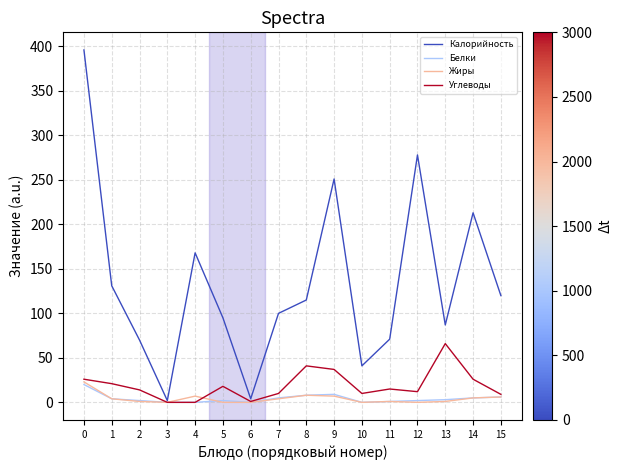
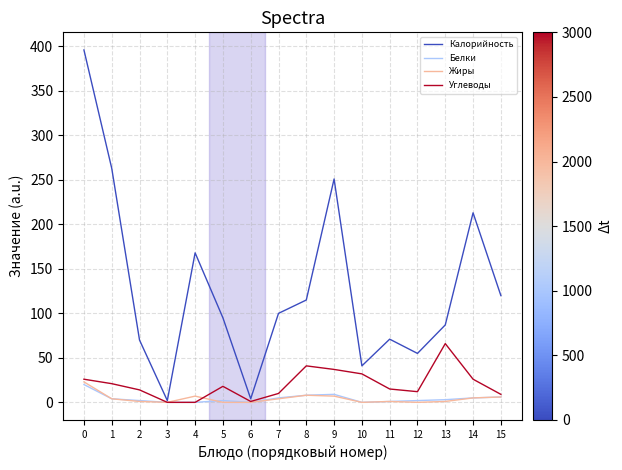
  {
    "Калорийность": {
      "0": 400,
-     "1": 130,
+     "1": 260,
      "2": 70,
      "4": 170,
      "5": 100,
      "6": 0,
      "7": 100,
      "8": 120,
      "9": 250,
      "10": 40,
      "11": 70,
-     "12": 280,
+     "12": 60,
      "13": 90,
      "14": 210,
      "15": 120
    },
    "Белки": {
      "0": 20
    },
    "Жиры": {
      "0": 20,
      "4": 10
    },
    "Углеводы": {
      "0": 30,
      "1": 20,
      "2": 10,
      "5": 20,
      "7": 10,
      "8": 40,
      "9": 40,
-     "10": 10,
+     "10": 30,
      "11": 20,
      "12": 10,
      "13": 70,
      "14": 30,
      "15": 10
    }
  }
